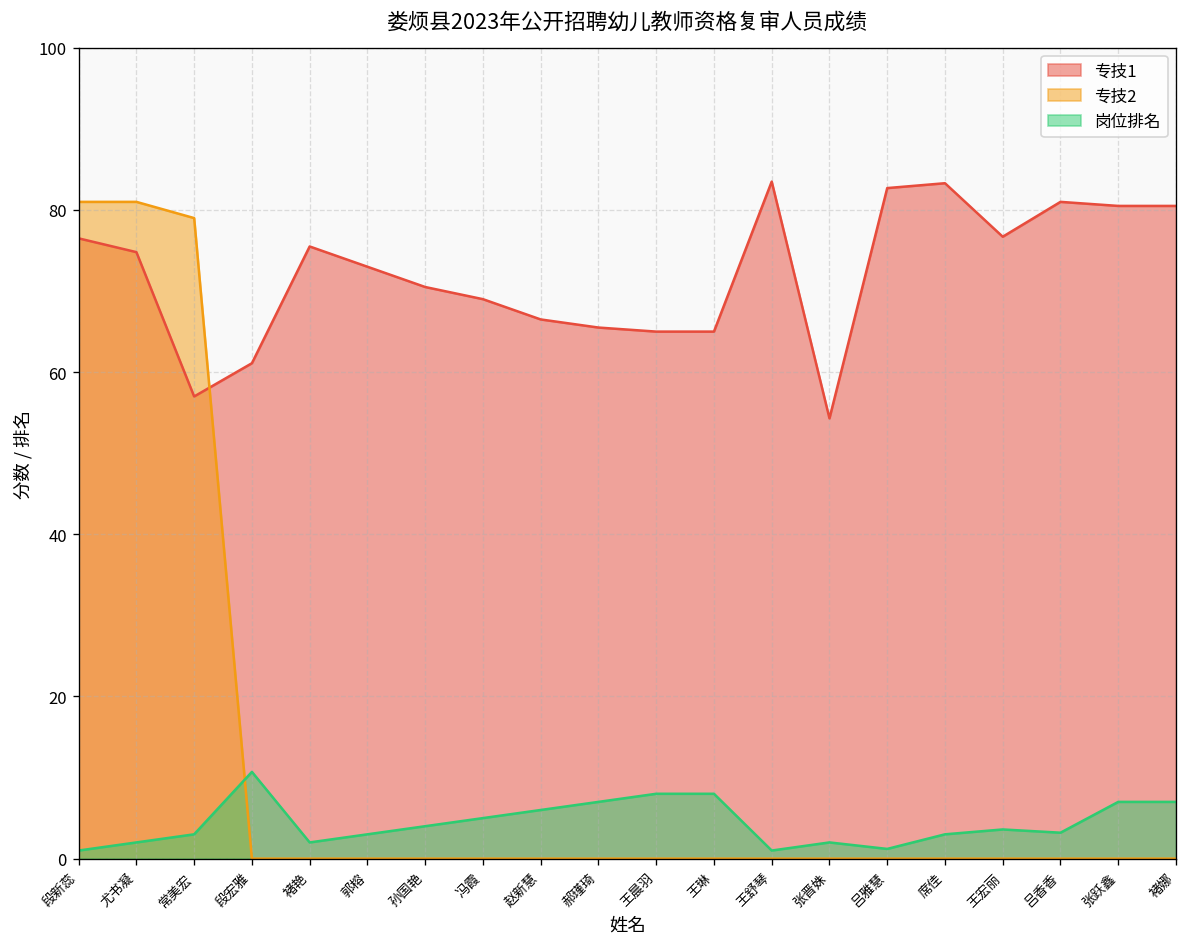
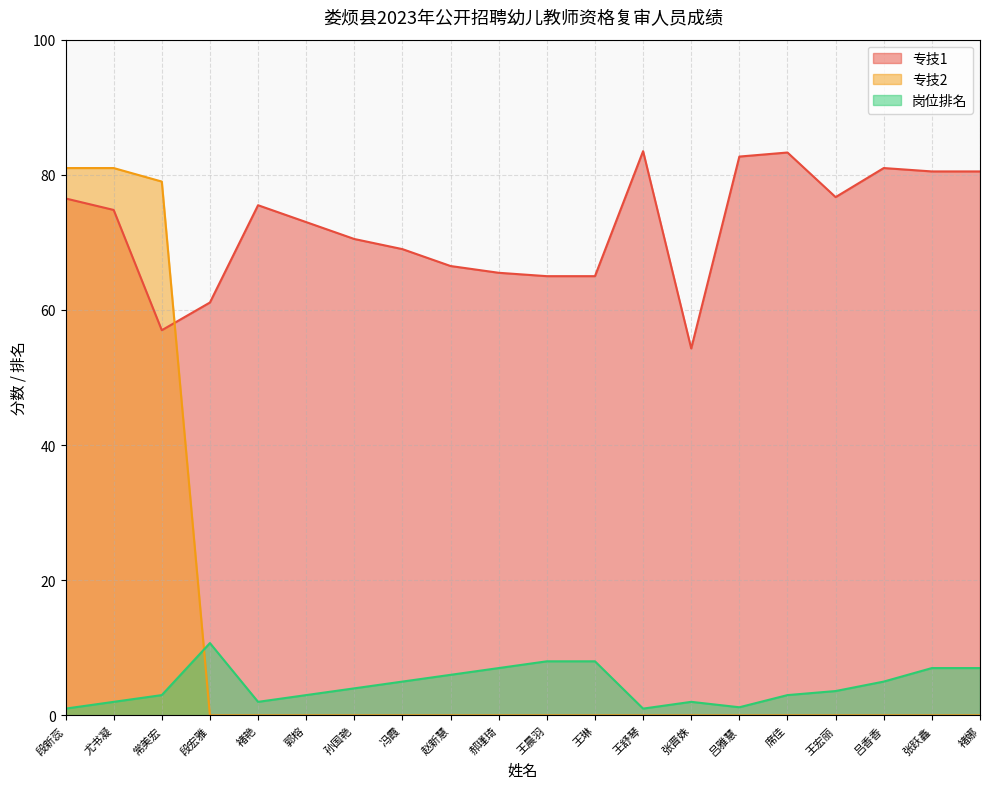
  {
    "专技1": {
      "段新蕊": 77,
      "尤书凝": 75,
      "常美宏": 57,
      "段宏雅": 61,
      "褚艳": 76,
      "郭榕": 73,
      "孙国艳": 71,
      "冯霞": 69,
      "赵新慧": 67,
      "郝瑾琦": 66,
      "王晨羽": 65,
      "王琳": 65,
      "王舒琴": 84,
      "张晋姝": 54,
      "吕雅慧": 83,
      "席佳": 83,
      "王宏丽": 77,
      "吕香香": 81,
      "张跃鑫": 81,
      "褚娜": 81
    },
    "专技2": {
      "段新蕊": 81,
      "尤书凝": 81,
      "常美宏": 79,
      "段宏雅": 0,
      "褚艳": 0,
      "郭榕": 0,
      "孙国艳": 0,
      "冯霞": 0,
      "赵新慧": 0,
      "郝瑾琦": 0,
      "王晨羽": 0,
      "王琳": 0,
      "王舒琴": 0,
      "张晋姝": 0,
      "吕雅慧": 0,
      "席佳": 0,
      "王宏丽": 0,
      "吕香香": 0,
      "张跃鑫": 0,
      "褚娜": 0
    },
    "岗位排名": {
      "段新蕊": 1,
      "尤书凝": 2,
      "常美宏": 3,
      "段宏雅": 11,
      "褚艳": 2,
      "郭榕": 3,
      "孙国艳": 4,
      "冯霞": 5,
      "赵新慧": 6,
      "郝瑾琦": 7,
      "王晨羽": 8,
      "王琳": 8,
      "王舒琴": 1,
      "张晋姝": 2,
      "吕雅慧": 1,
      "席佳": 3,
      "王宏丽": 4,
-     "吕香香": 3,
+     "吕香香": 5,
      "张跃鑫": 7,
      "褚娜": 7
    }
  }
